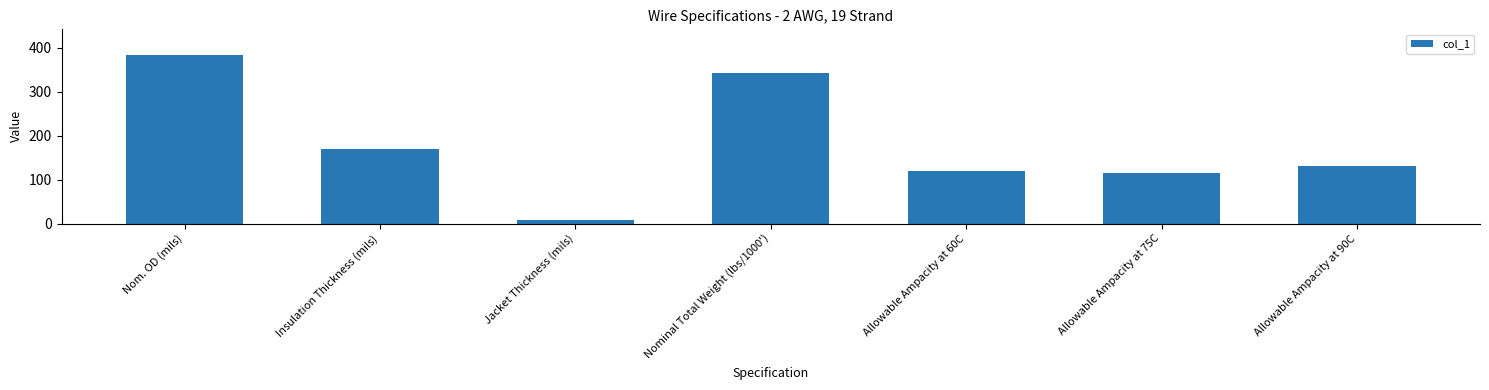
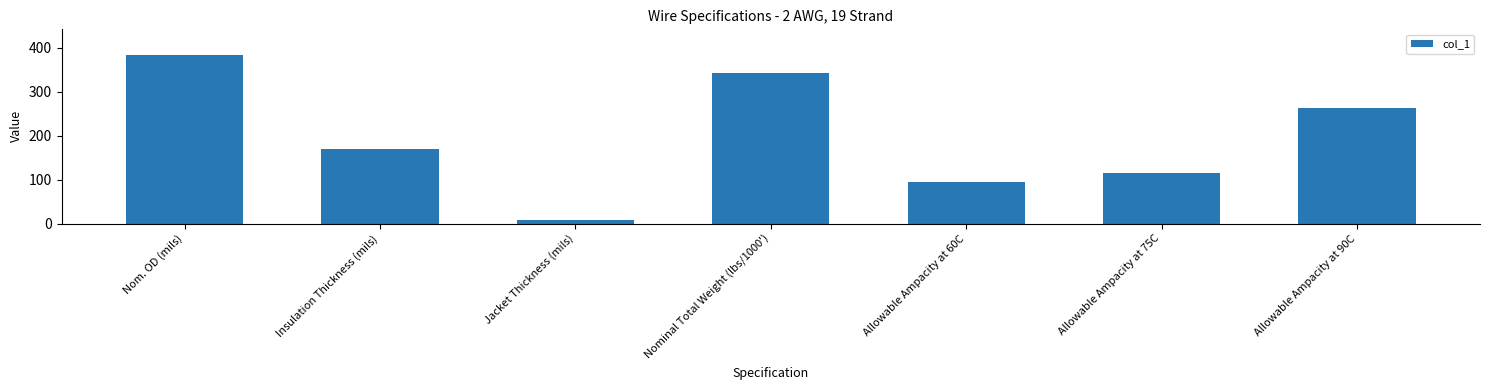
  {
    "Nom. OD (mils)": 380,
    "Insulation Thickness (mils)": 170,
    "Jacket Thickness (mils)": 10,
    "Nominal Total Weight (lbs/1000')": 340,
-   "Allowable Ampacity at 60C": 120,
+   "Allowable Ampacity at 60C": 100,
    "Allowable Ampacity at 75C": 120,
-   "Allowable Ampacity at 90C": 130
+   "Allowable Ampacity at 90C": 260
  }
